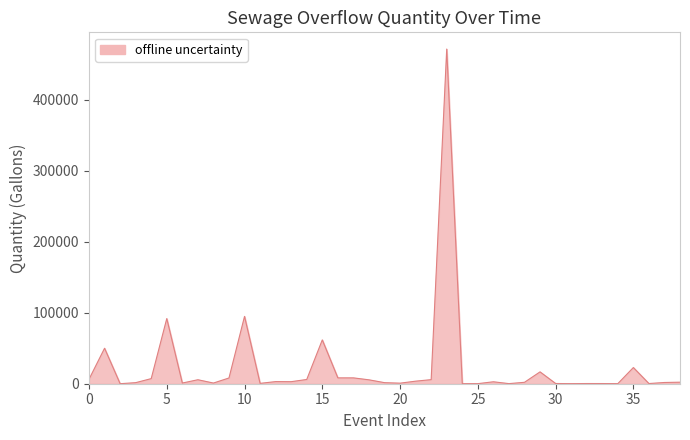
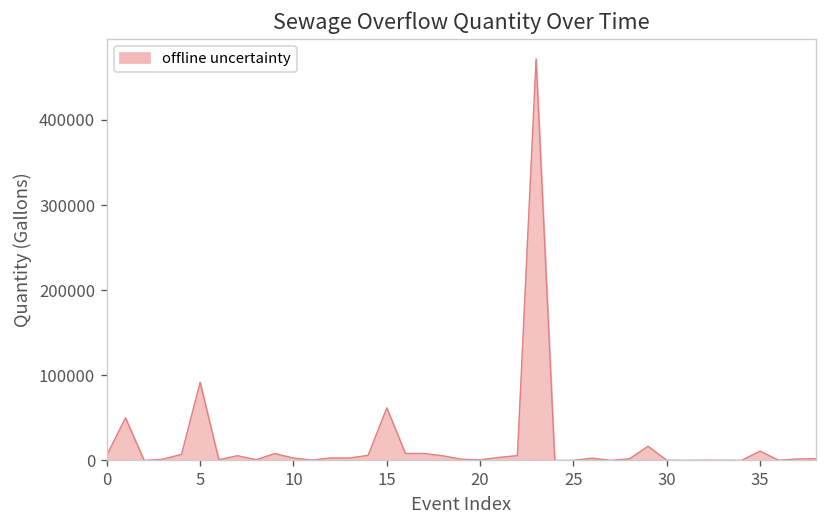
  {
    "0": 10000,
    "5": 90000,
-   "10": 90000,
+   "10": 0,
    "15": 60000,
    "20": 0,
    "25": 0,
    "30": 0,
-   "35": 20000
+   "35": 10000
  }
